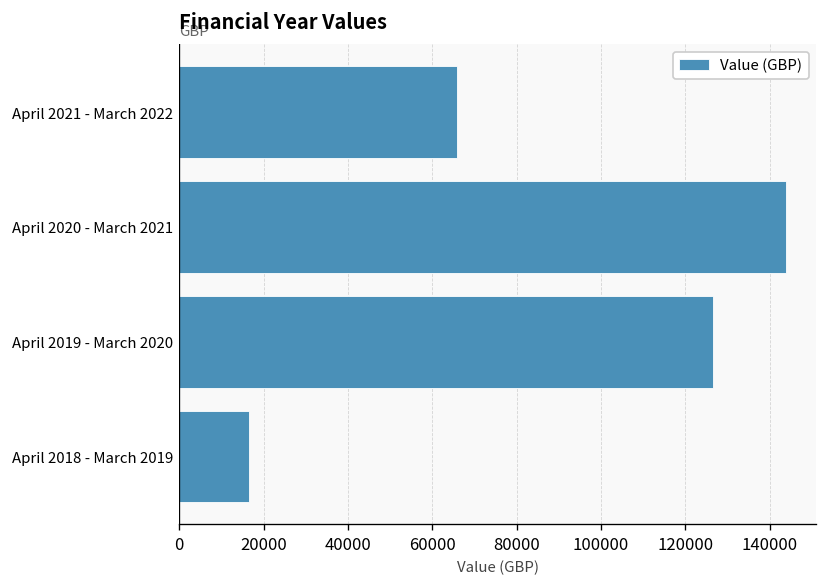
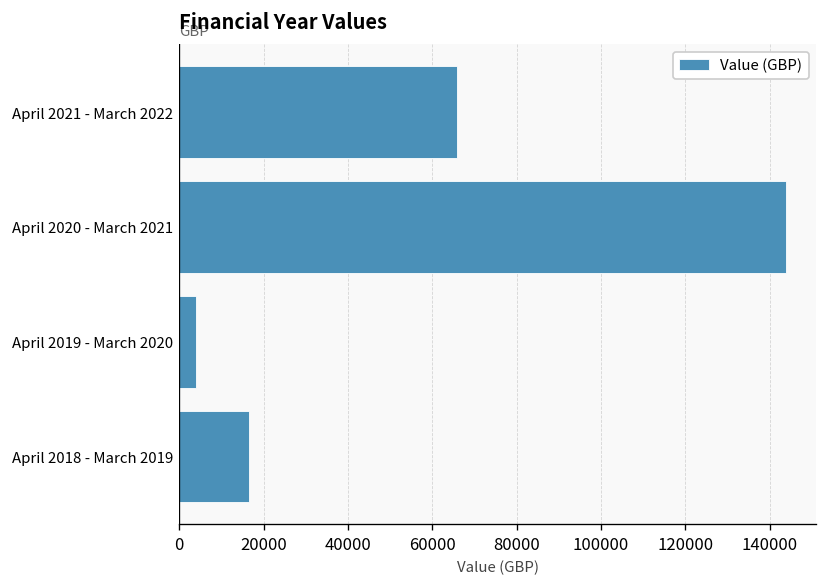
  {
    "April 2021 - March 2022": 66000,
    "April 2020 - March 2021": 144000,
-   "April 2019 - March 2020": 127000,
+   "April 2019 - March 2020": 4000,
    "April 2018 - March 2019": 16000
  }
